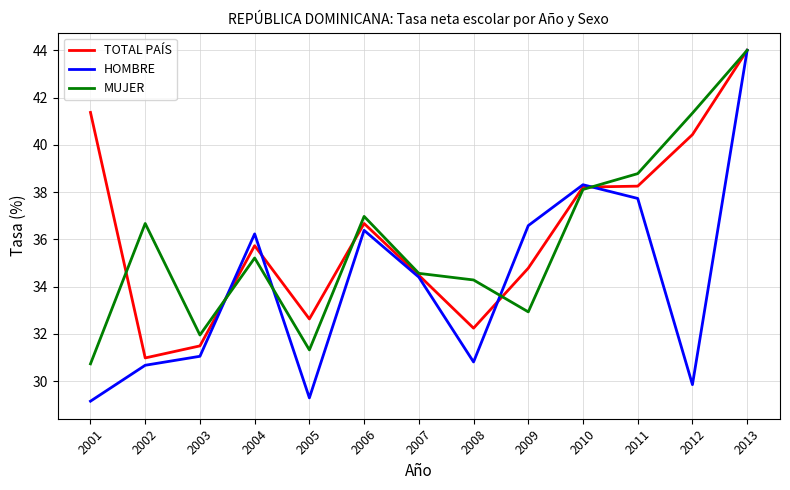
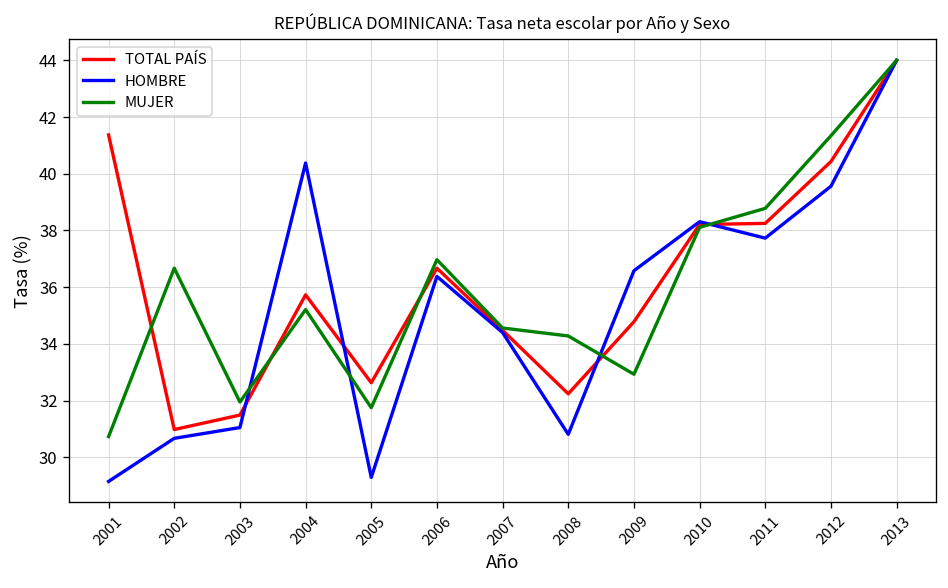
  {
    "TOTAL PAÍS": {
      "2001": 41.4,
      "2002": 31.0,
      "2003": 31.5,
      "2004": 35.7,
      "2005": 32.6,
      "2006": 36.7,
      "2008": 32.2,
      "2009": 34.8,
      "2011": 38.3,
      "2012": 40.4
    },
    "HOMBRE": {
      "2001": 29.2,
      "2002": 30.7,
      "2003": 31.1,
-     "2004": 36.2,
+     "2004": 40.4,
      "2005": 29.3,
      "2006": 36.4,
      "2008": 30.8,
      "2009": 36.6,
      "2011": 37.7,
-     "2012": 29.9
+     "2012": 39.6
    },
    "MUJER": {
      "2001": 30.7,
      "2002": 36.7,
      "2003": 32.0,
      "2004": 35.2,
-     "2005": 31.3,
+     "2005": 31.8,
      "2006": 37.0,
      "2008": 34.3,
      "2009": 32.9,
      "2011": 38.8,
      "2012": 41.3
    }
  }
